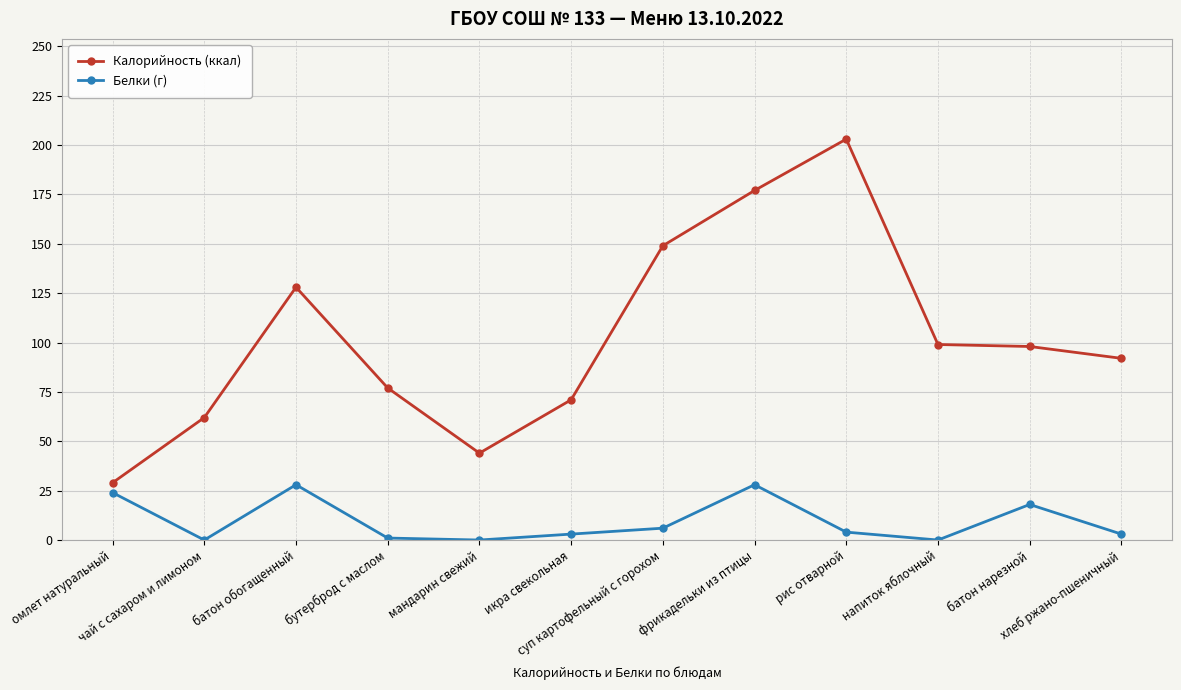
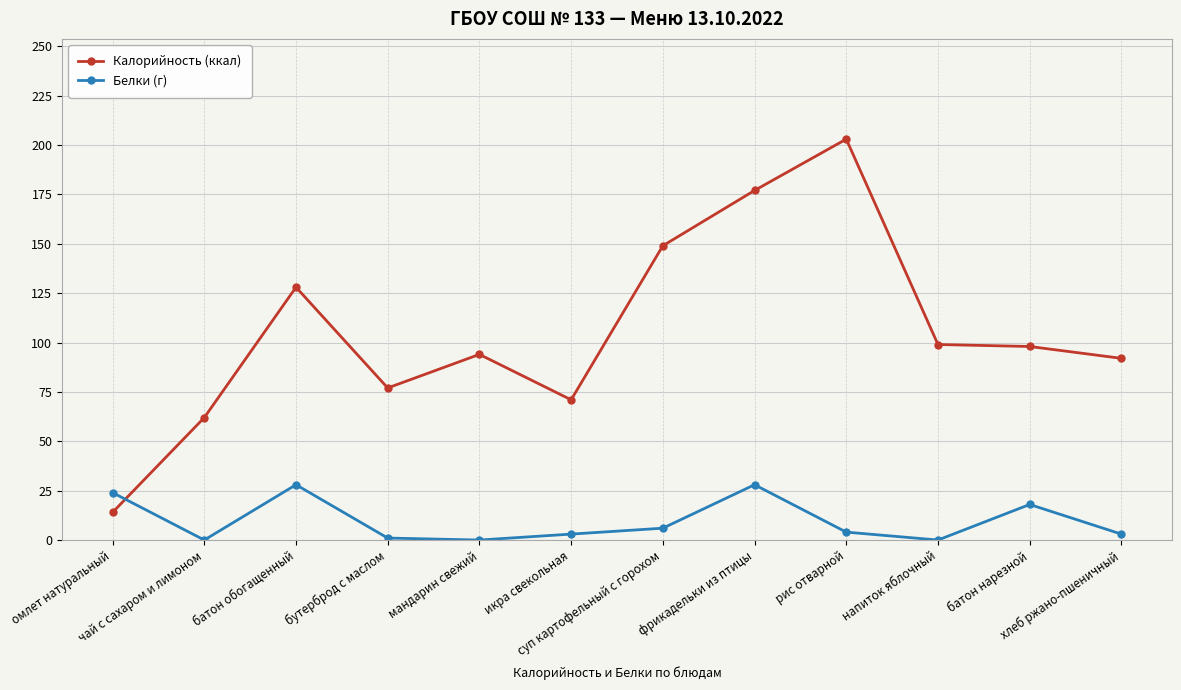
  {
    "Калорийность (ккал)": {
-     "омлет натуральный": 29,
+     "омлет натуральный": 14,
      "чай с сахаром и лимоном": 62,
      "батон обогащенный": 128,
      "бутерброд с маслом": 77,
-     "мандарин свежий": 44,
+     "мандарин свежий": 94,
      "икра свекольная": 71,
      "суп картофельный с горохом": 149,
      "фрикадельки из птицы": 177,
      "рис отварной": 203,
      "напиток яблочный": 99,
      "батон нарезной": 98,
      "хлеб ржано-пшеничный": 92
    },
    "Белки (г)": {
      "омлет натуральный": 24,
      "чай с сахаром и лимоном": 0,
      "батон обогащенный": 28,
      "бутерброд с маслом": 1,
      "мандарин свежий": 0,
      "икра свекольная": 3,
      "суп картофельный с горохом": 6,
      "фрикадельки из птицы": 28,
      "рис отварной": 4,
      "напиток яблочный": 0,
      "батон нарезной": 18,
      "хлеб ржано-пшеничный": 3
    }
  }
